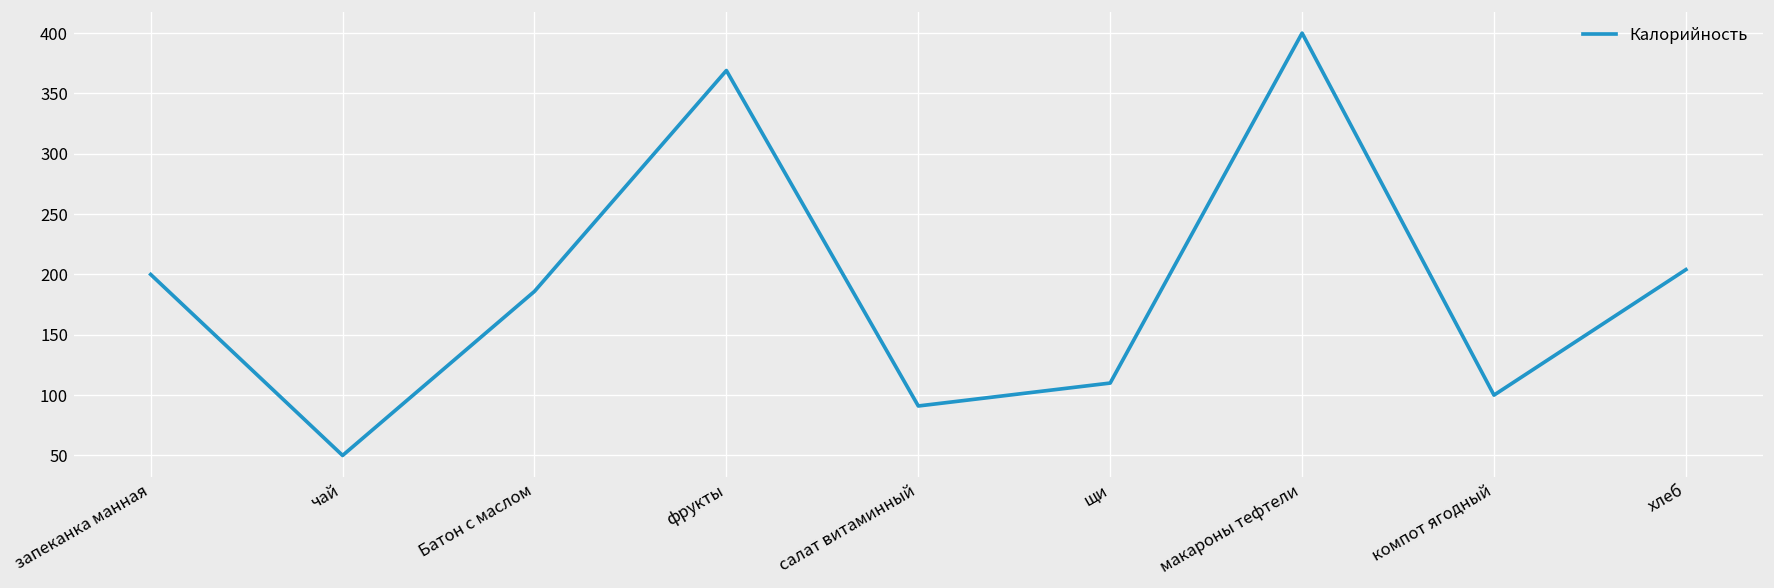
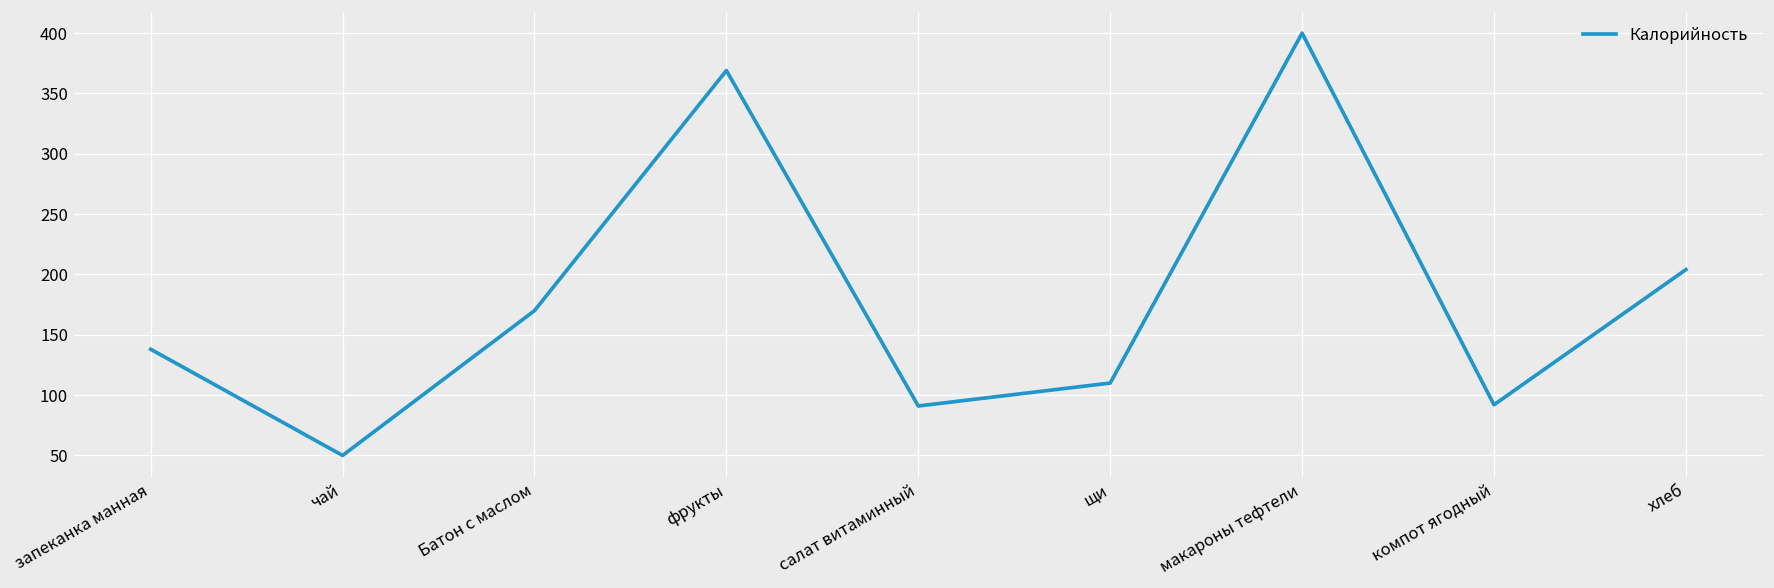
  {
-   "запеканка манная": 200,
+   "запеканка манная": 138,
    "чай": 50,
-   "Батон с маслом": 186,
+   "Батон с маслом": 170,
    "фрукты": 369,
    "салат витаминный": 91,
    "щи": 110,
    "макароны тефтели": 400,
-   "компот ягодный": 100,
+   "компот ягодный": 92,
    "хлеб": 204
  }
